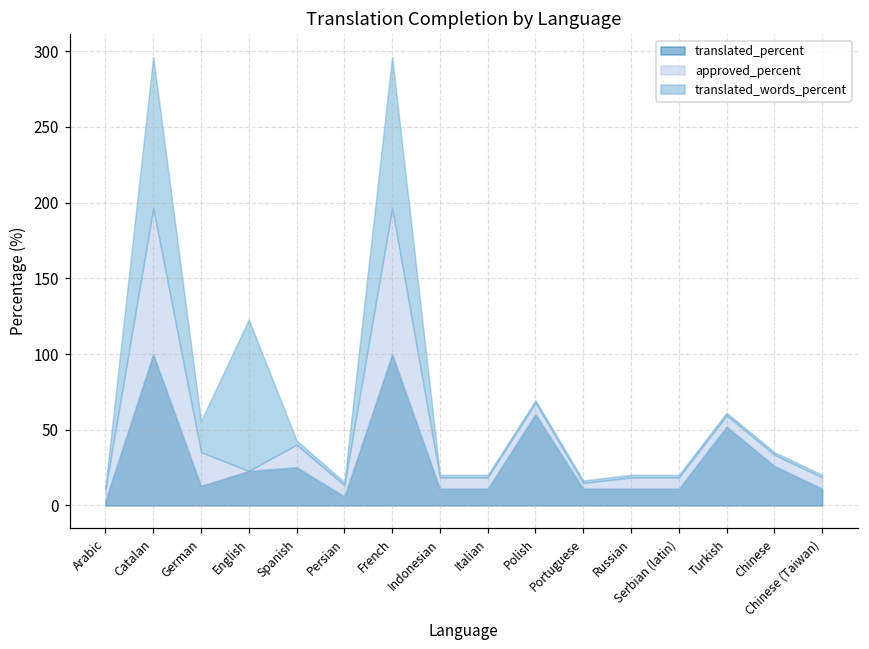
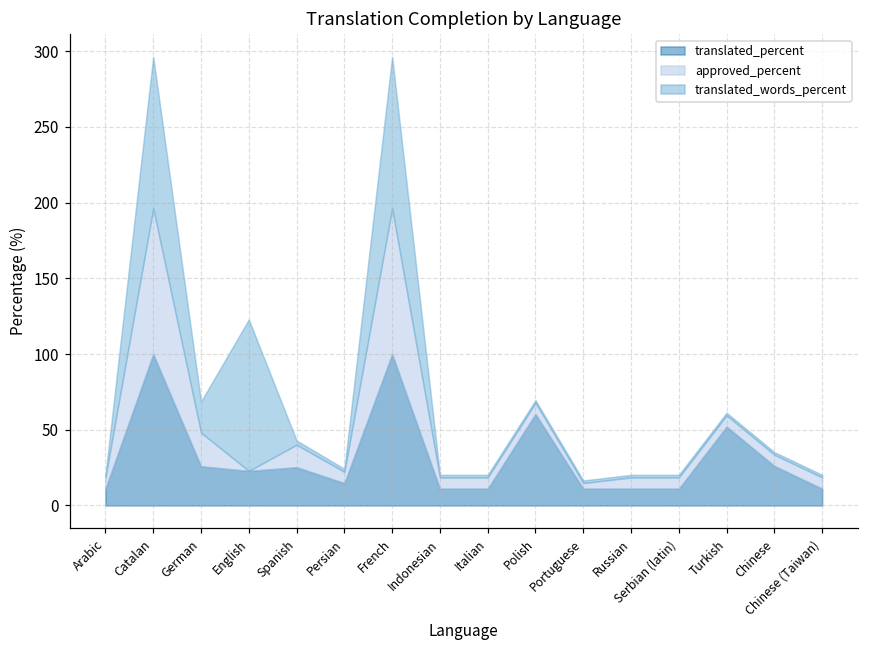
  {
    "translated_percent": {
-     "Arabic": 3,
+     "Arabic": 11,
      "Catalan": 100,
-     "German": 13,
+     "German": 26,
      "Spanish": 25,
-     "Persian": 6,
+     "Persian": 15,
      "French": 100,
      "Indonesian": 11,
      "Italian": 11,
      "Polish": 60,
      "Portuguese": 11,
      "Russian": 11,
      "Serbian (latin)": 11,
      "Turkish": 52,
      "Chinese": 26,
      "Chinese (Taiwan)": 11
    }
  }
